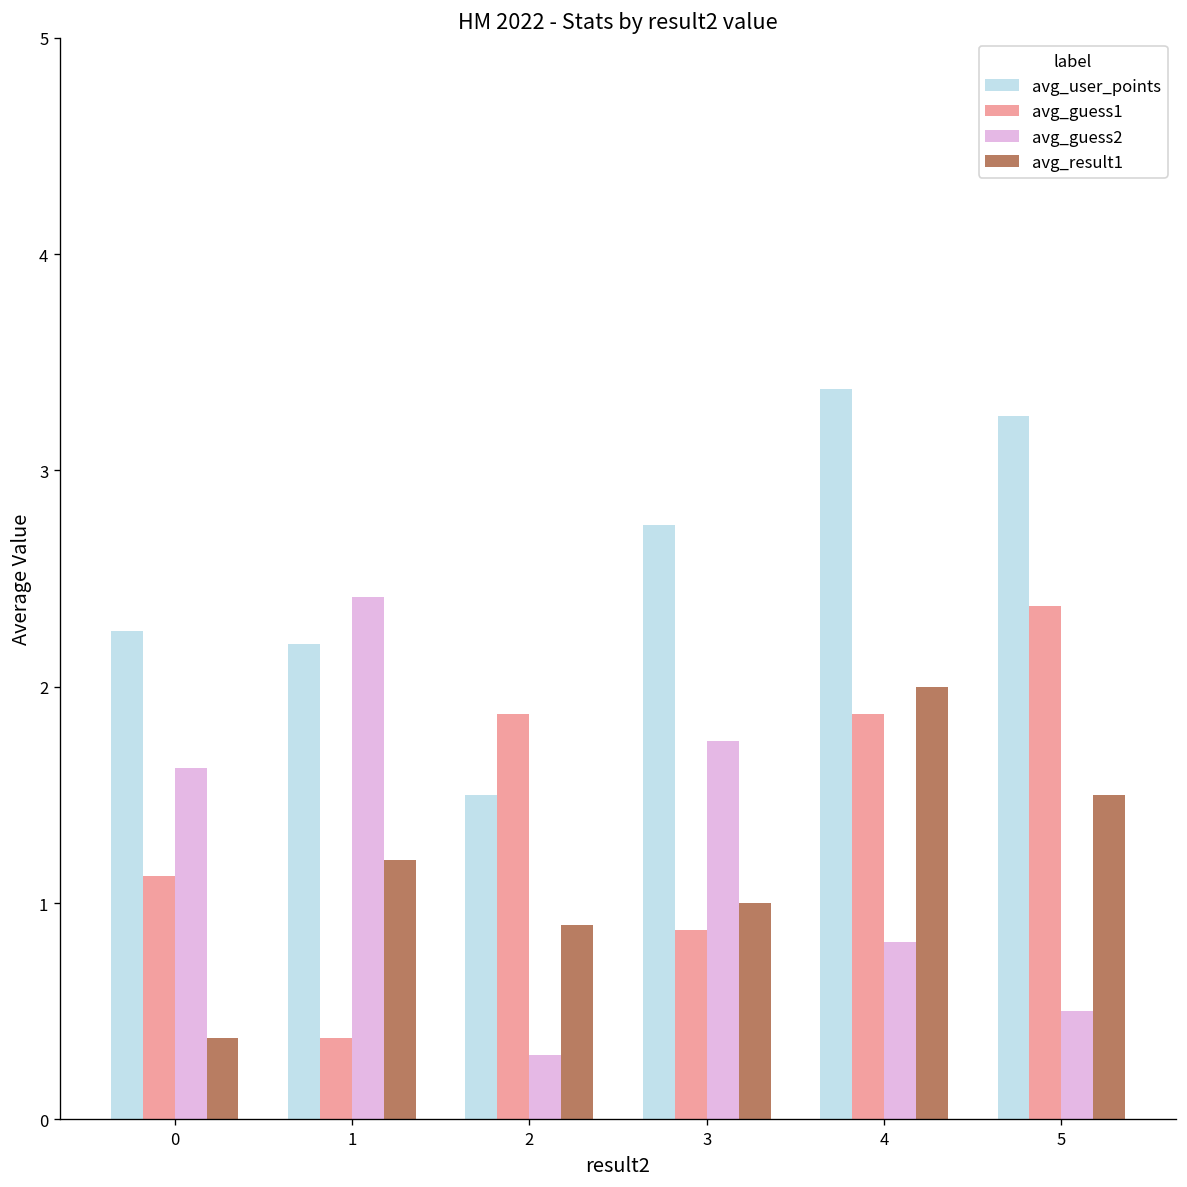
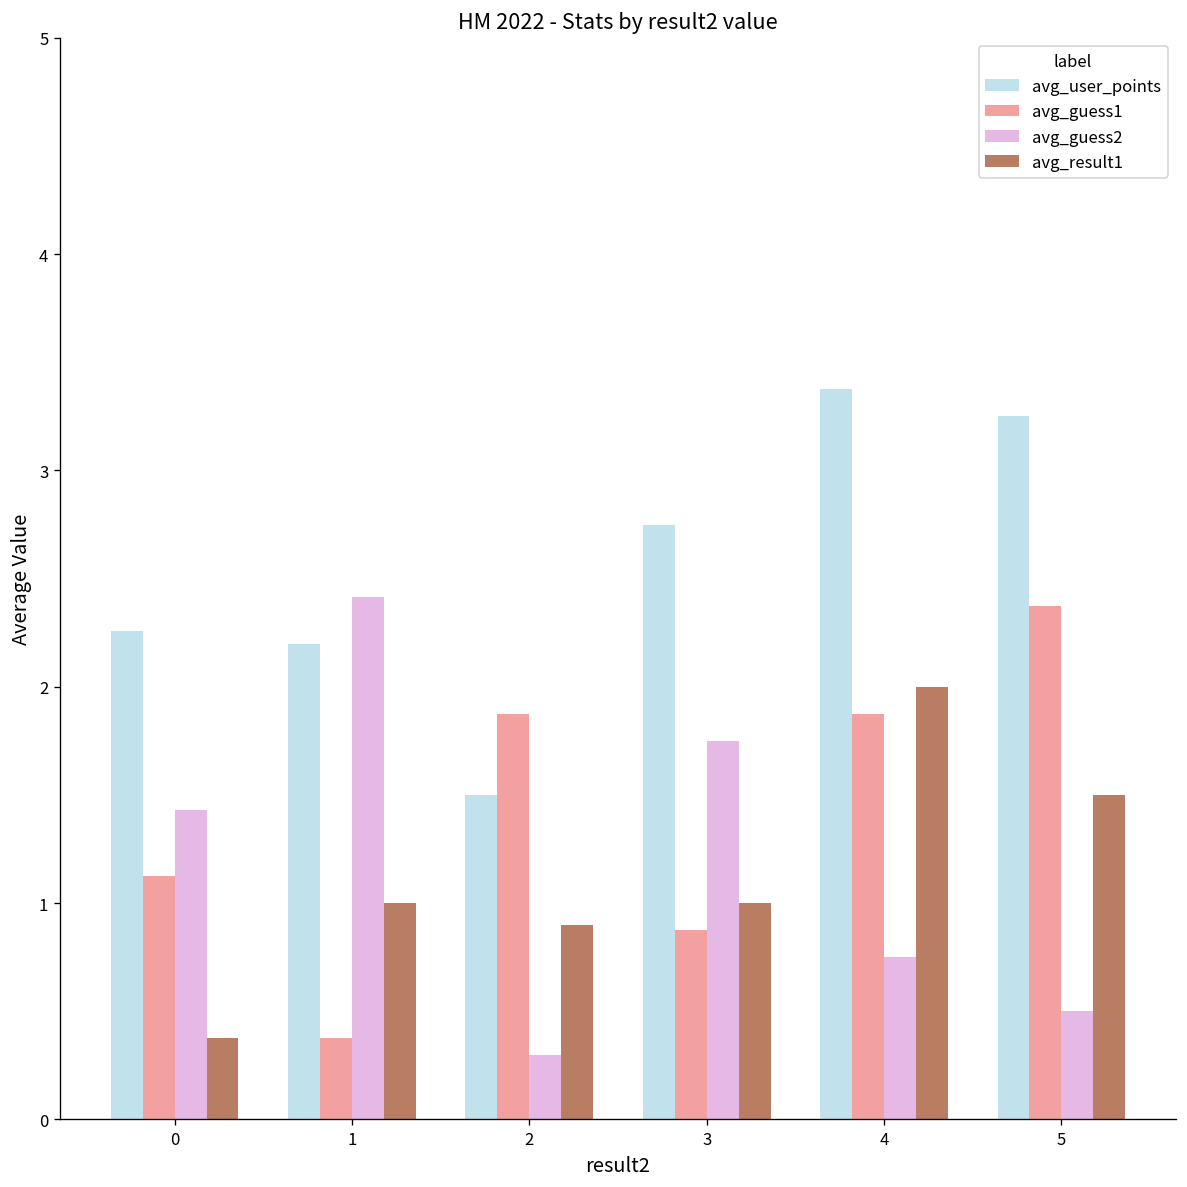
  {
    "avg_user_points": {
      "0": 2.26,
      "1": 2.20,
      "2": 1.50,
      "3": 2.75,
      "4": 3.38,
      "5": 3.25
    },
    "avg_guess1": {
      "0": 1.13,
      "1": 0.38,
      "2": 1.88,
      "3": 0.88,
      "4": 1.88,
      "5": 2.38
    },
    "avg_guess2": {
-     "0": 1.63,
+     "0": 1.43,
      "1": 2.42,
      "2": 0.30,
      "3": 1.75,
-     "4": 0.82,
+     "4": 0.75,
      "5": 0.50
    },
    "avg_result1": {
      "0": 0.38,
-     "1": 1.2,
+     "1": 1.0,
      "2": 0.9,
      "3": 1.0,
      "4": 2.0,
      "5": 1.5
    }
  }
